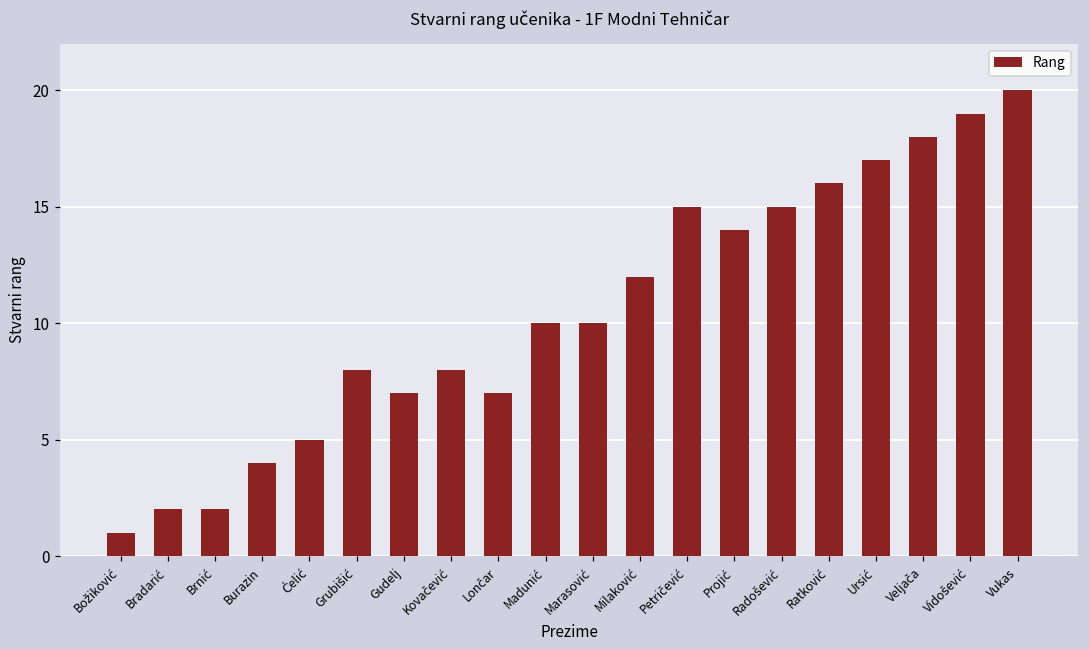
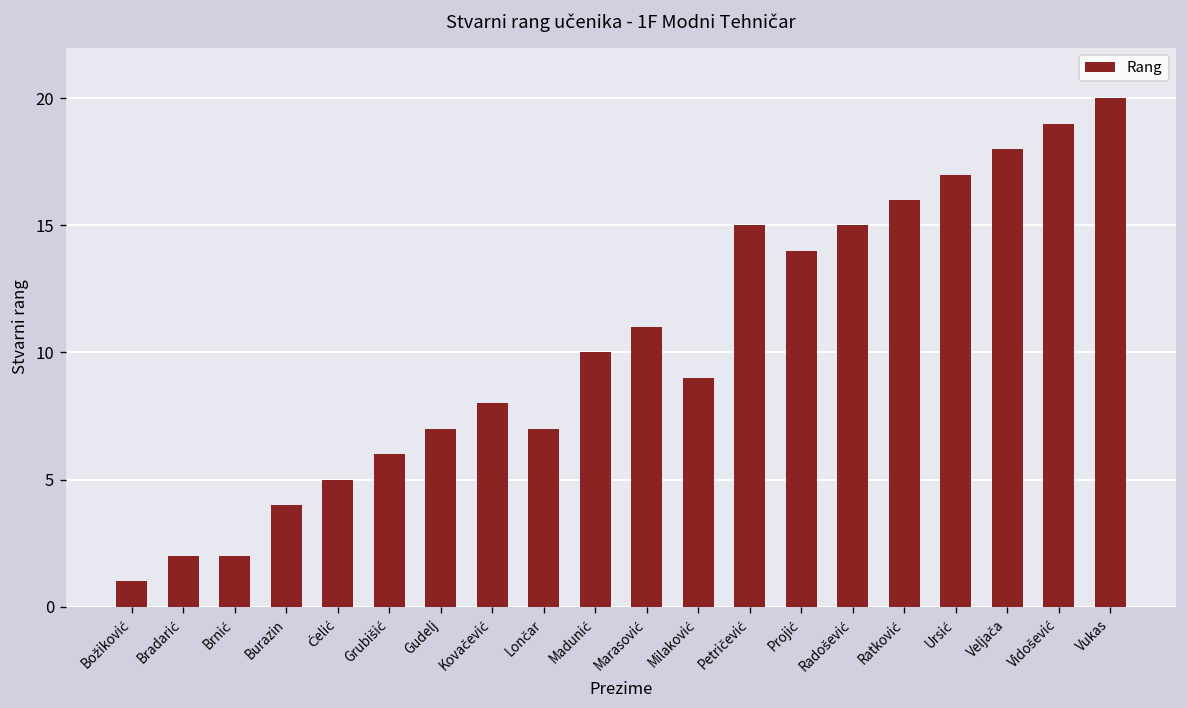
  {
    "Božiković": 1,
    "Bradarić": 2,
    "Brnić": 2,
    "Burazin": 4,
    "Ćelić": 5,
-   "Grubišić": 8,
+   "Grubišić": 6,
    "Gudelj": 7,
    "Kovačević": 8,
    "Lončar": 7,
    "Madunić": 10,
-   "Marasović": 10,
-   "Milaković": 12,
+   "Marasović": 11,
+   "Milaković": 9,
    "Petričević": 15,
    "Projić": 14,
    "Radošević": 15,
    "Ratković": 16,
    "Ursić": 17,
    "Veljača": 18,
    "Vidošević": 19,
    "Vukas": 20
  }
